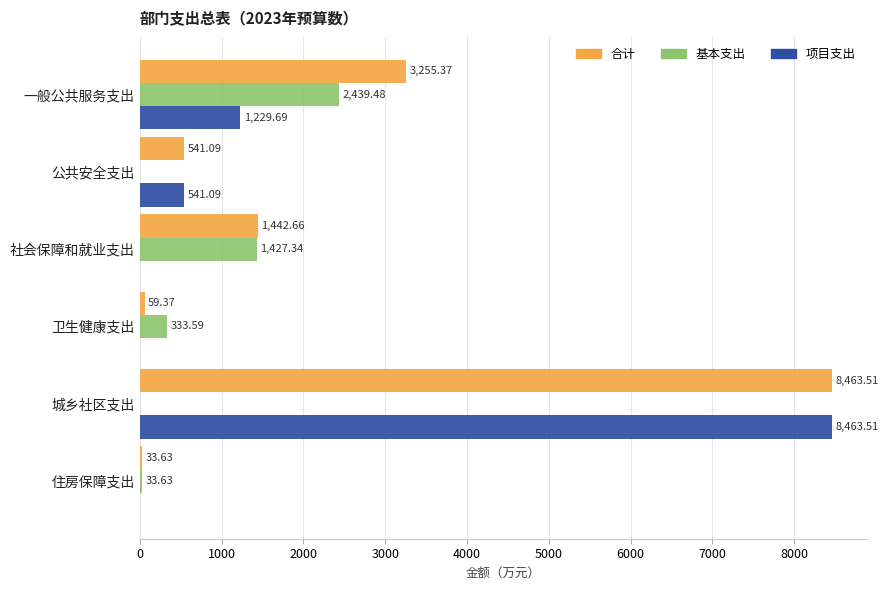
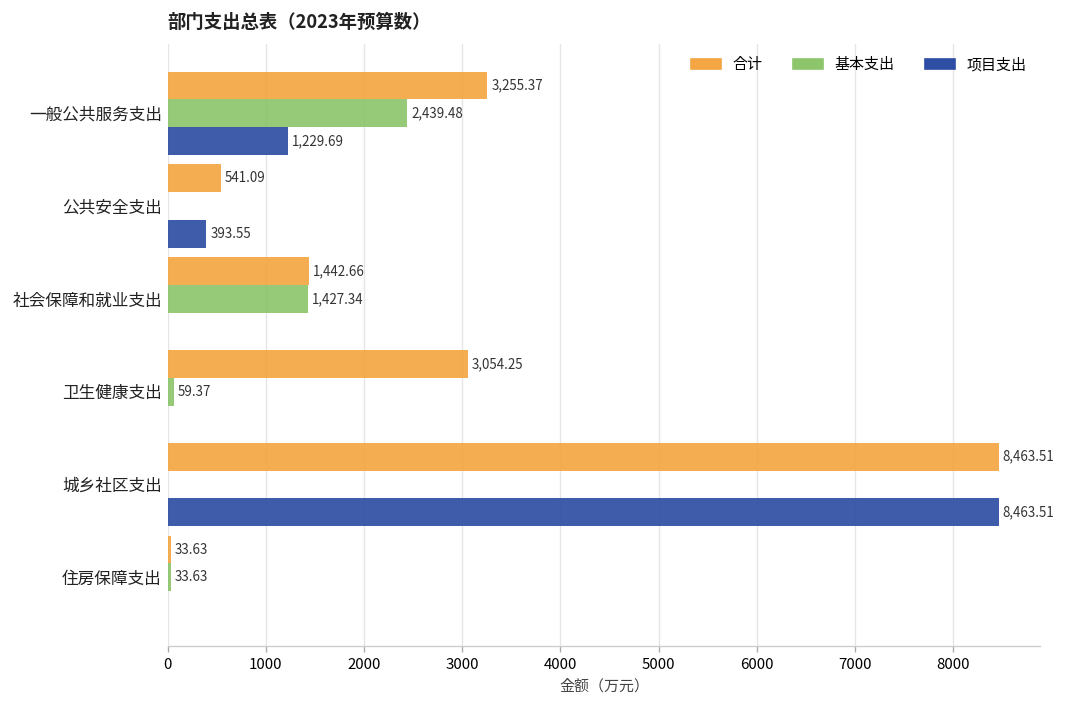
  {
    "合计": {
      "一般公共服务支出": "3,255.37",
      "公共安全支出": "541.09",
      "社会保障和就业支出": "1,442.66",
-     "卫生健康支出": "59.37",
+     "卫生健康支出": "3,054.25",
      "城乡社区支出": "8,463.51",
      "住房保障支出": "33.63"
    },
    "基本支出": {
      "一般公共服务支出": "2,439.48",
      "社会保障和就业支出": "1,427.34",
-     "卫生健康支出": "333.59",
+     "卫生健康支出": "59.37",
      "住房保障支出": "33.63"
    },
    "项目支出": {
      "一般公共服务支出": "1,229.69",
-     "公共安全支出": "541.09",
+     "公共安全支出": "393.55",
      "城乡社区支出": "8,463.51"
    }
  }
